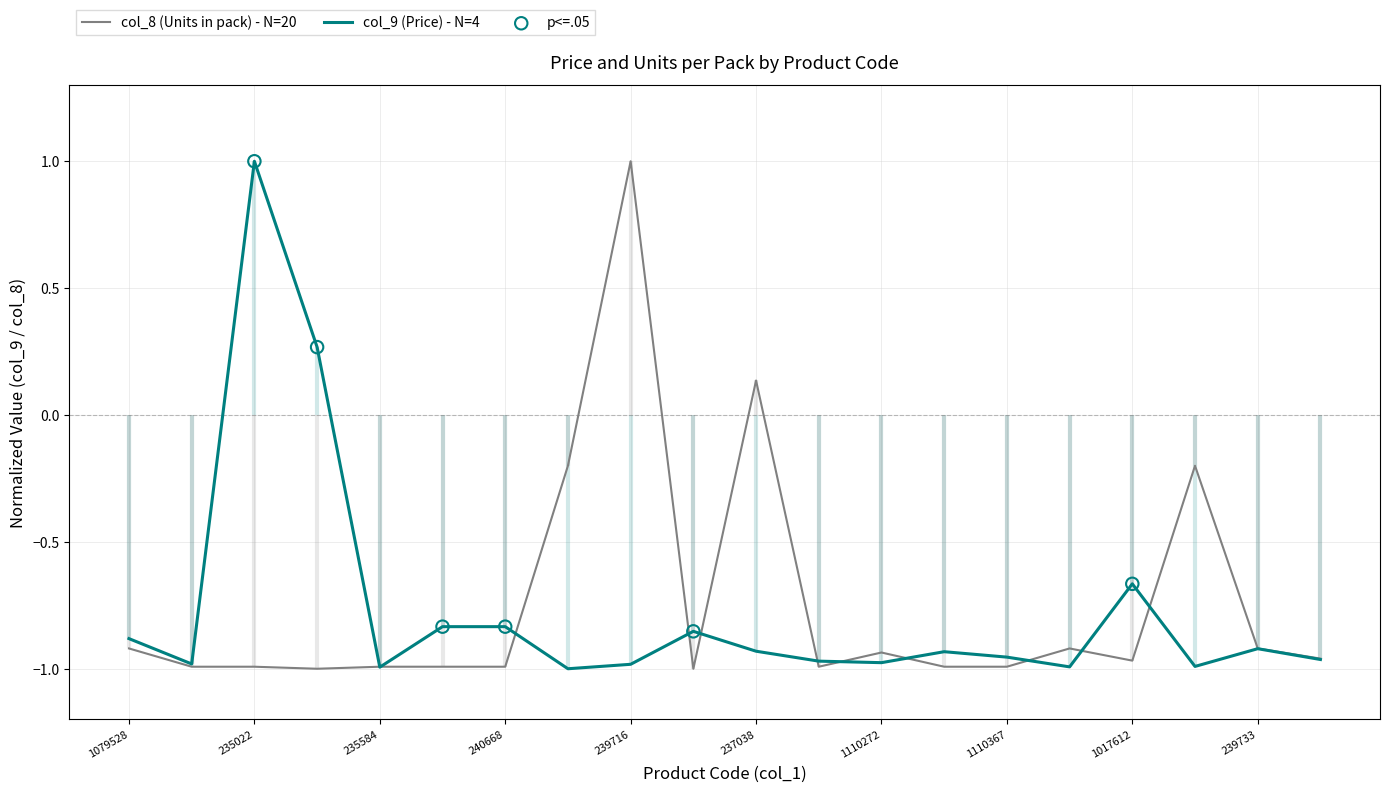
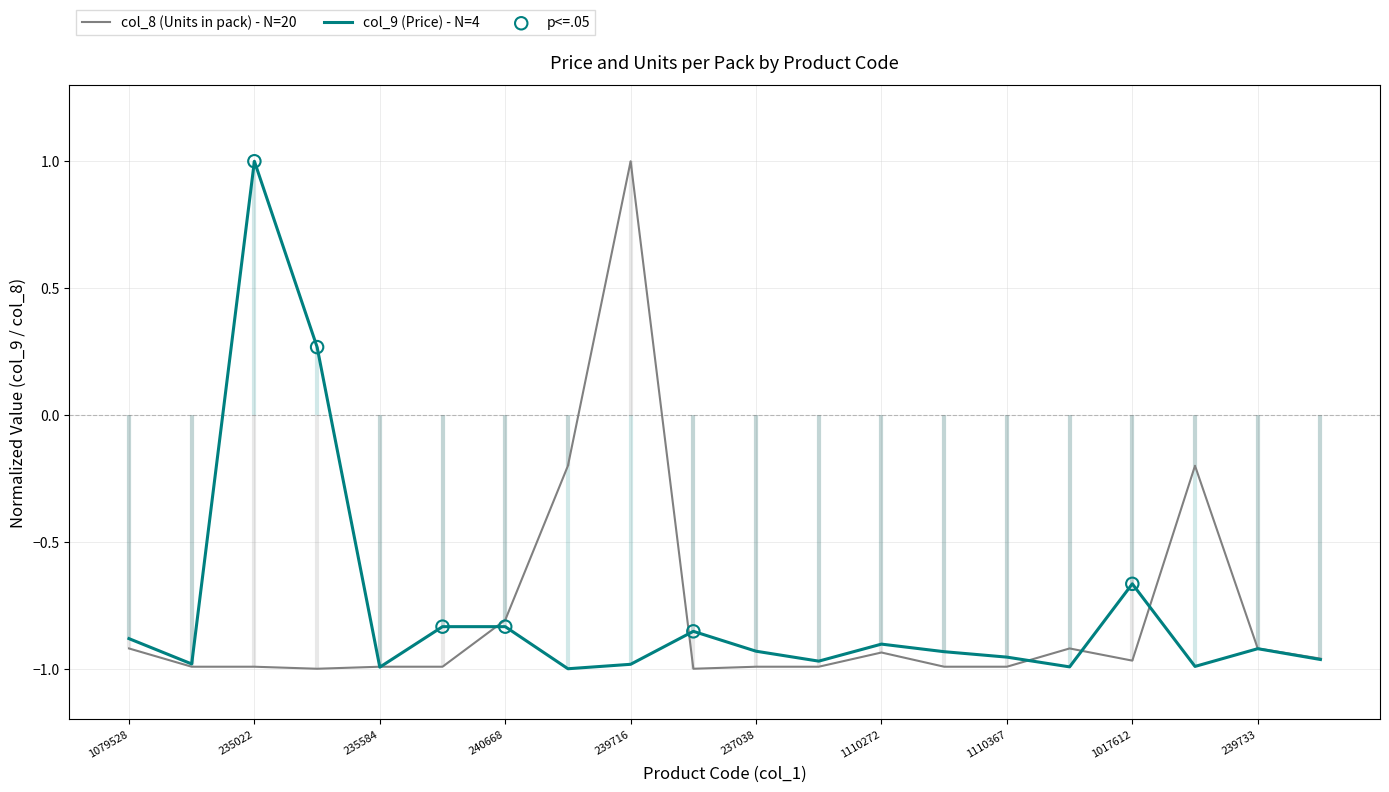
  {
    "col_8 (Units in pack) - N=20": {
      "1079528": -0.92,
      "235022": -0.99,
-     "240668": -0.99,
+     "240668": -0.81,
      "239716": 1.00,
-     "237038": 0.14,
+     "237038": -0.99,
      "1110272": -0.94,
      "1110367": -0.99,
      "1017612": -0.97
    },
    "col_9 (Price) - N=4": {
      "1079528": -0.88,
      "239716": -0.98,
      "237038": -0.93,
-     "1110272": -0.98,
+     "1110272": -0.90,
      "1110367": -0.95
    }
  }
